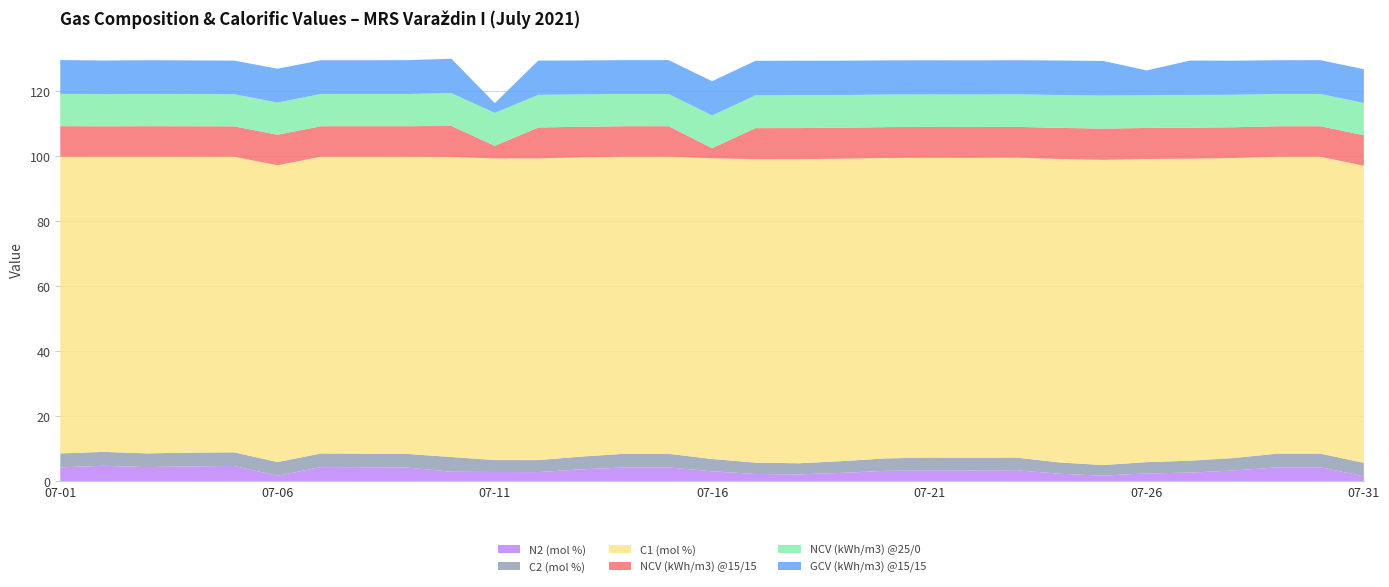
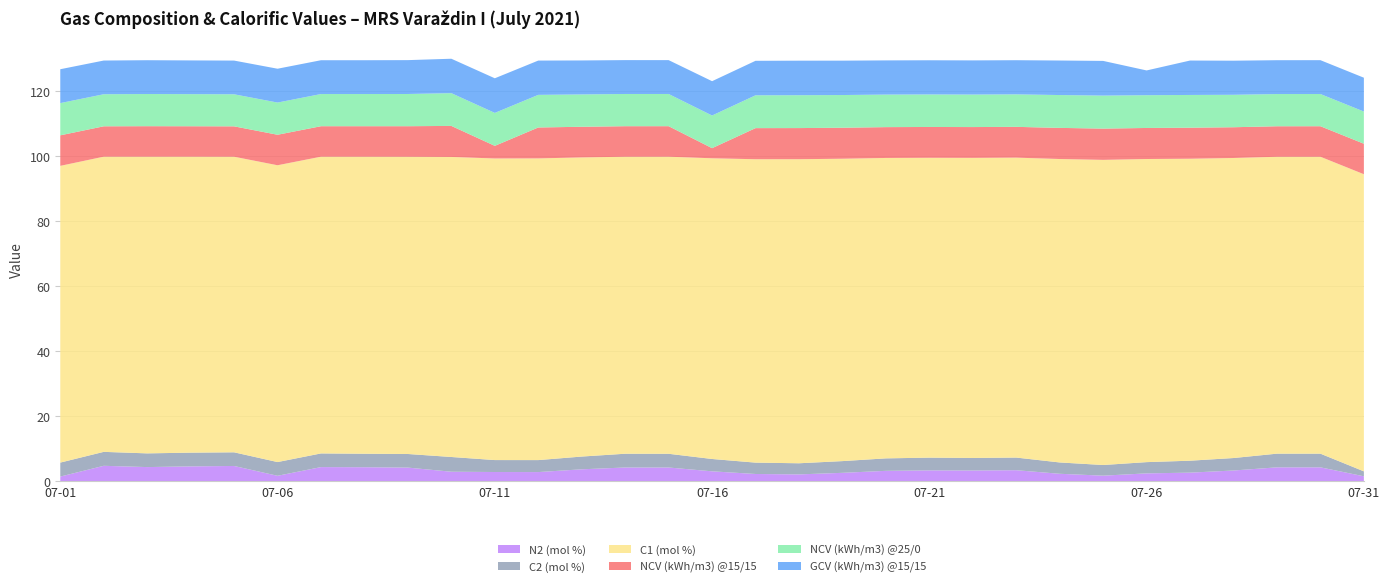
  {
    "N2 (mol %)": {
-     "07-01": 4,
+     "07-01": 1,
      "07-06": 2,
      "07-11": 3,
      "07-16": 3,
      "07-21": 3,
      "07-26": 2,
      "07-31": 1
    },
    "C2 (mol %)": {
      "07-01": 4,
      "07-06": 4,
      "07-11": 4,
      "07-16": 4,
      "07-21": 4,
      "07-26": 3,
-     "07-31": 4
+     "07-31": 2
    },
    "C1 (mol %)": {
      "07-01": 91,
      "07-06": 91,
      "07-11": 93,
      "07-16": 93,
      "07-21": 92,
      "07-26": 93,
      "07-31": 91
    },
    "NCV (kWh/m3) @15/15": {
      "07-01": 9,
      "07-06": 9,
      "07-11": 4,
      "07-16": 3,
      "07-21": 9,
      "07-26": 10,
      "07-31": 9
    },
    "NCV (kWh/m3) @25/0": {
      "07-01": 10,
      "07-06": 10,
      "07-11": 10,
      "07-16": 10,
      "07-21": 10,
      "07-26": 10,
      "07-31": 10
    },
    "GCV (kWh/m3) @15/15": {
      "07-01": 10,
      "07-06": 10,
-     "07-11": 3,
+     "07-11": 11,
      "07-16": 11,
      "07-21": 11,
      "07-26": 8,
      "07-31": 10
    }
  }
